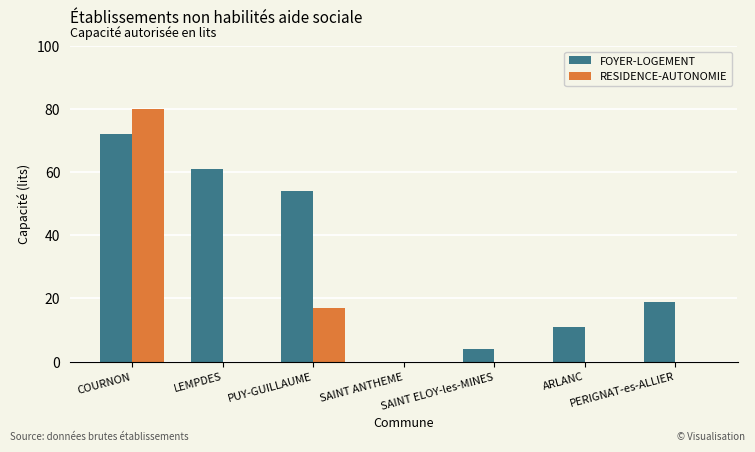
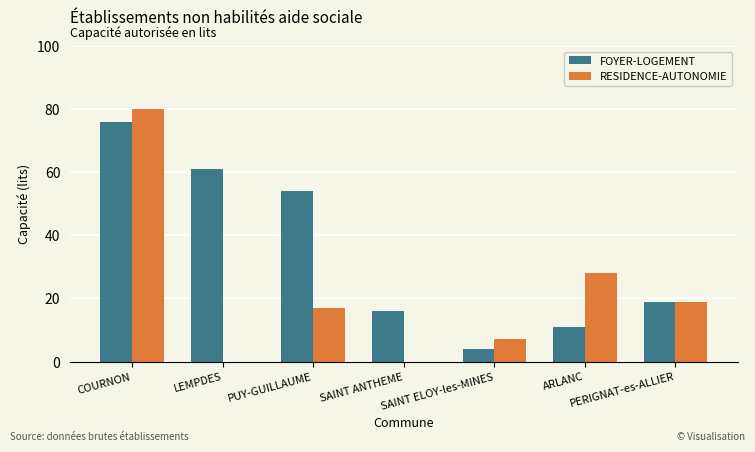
  {
    "FOYER-LOGEMENT": {
-     "COURNON": 72,
+     "COURNON": 76,
      "LEMPDES": 61,
      "PUY-GUILLAUME": 54,
-     "SAINT ANTHEME": 0,
+     "SAINT ANTHEME": 16,
      "SAINT ELOY-les-MINES": 4,
      "ARLANC": 11,
      "PERIGNAT-es-ALLIER": 19
    },
    "RESIDENCE-AUTONOMIE": {
      "COURNON": 80,
      "LEMPDES": 0,
      "PUY-GUILLAUME": 17,
      "SAINT ANTHEME": 0,
-     "SAINT ELOY-les-MINES": 0,
-     "ARLANC": 0,
-     "PERIGNAT-es-ALLIER": 0
+     "SAINT ELOY-les-MINES": 7,
+     "ARLANC": 28,
+     "PERIGNAT-es-ALLIER": 19
    }
  }
